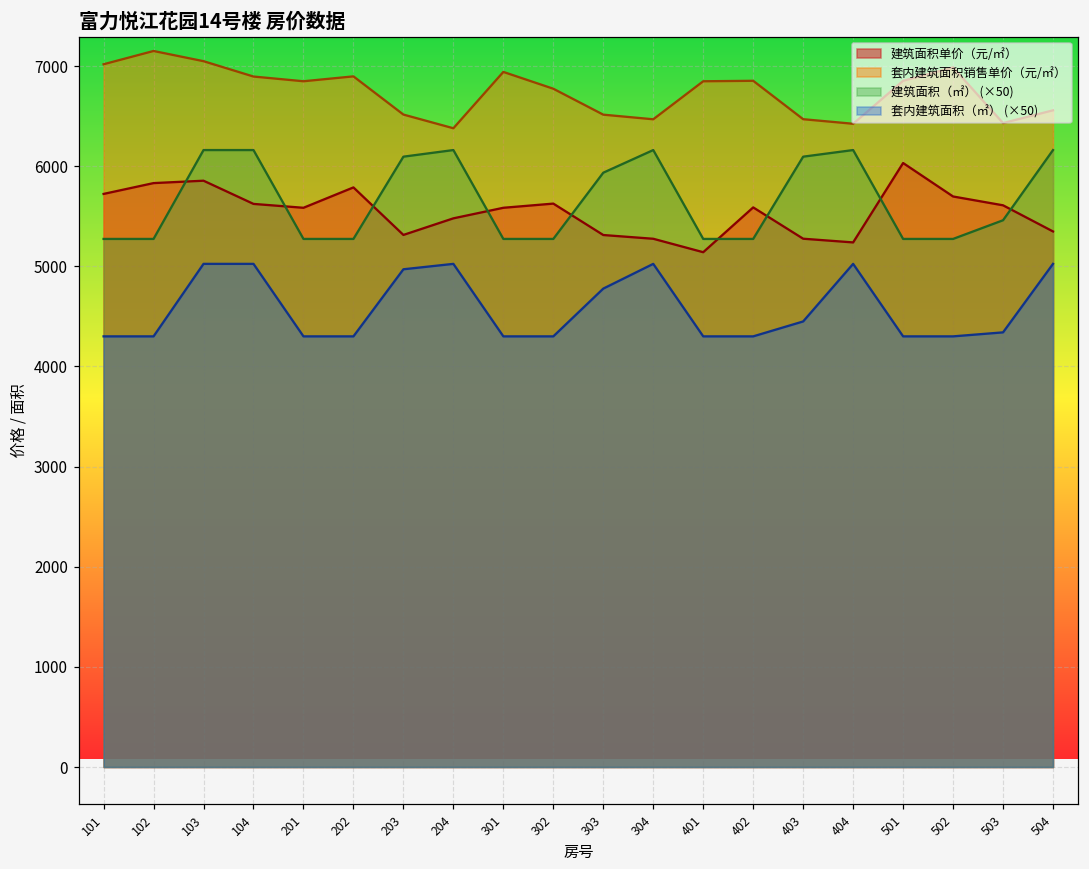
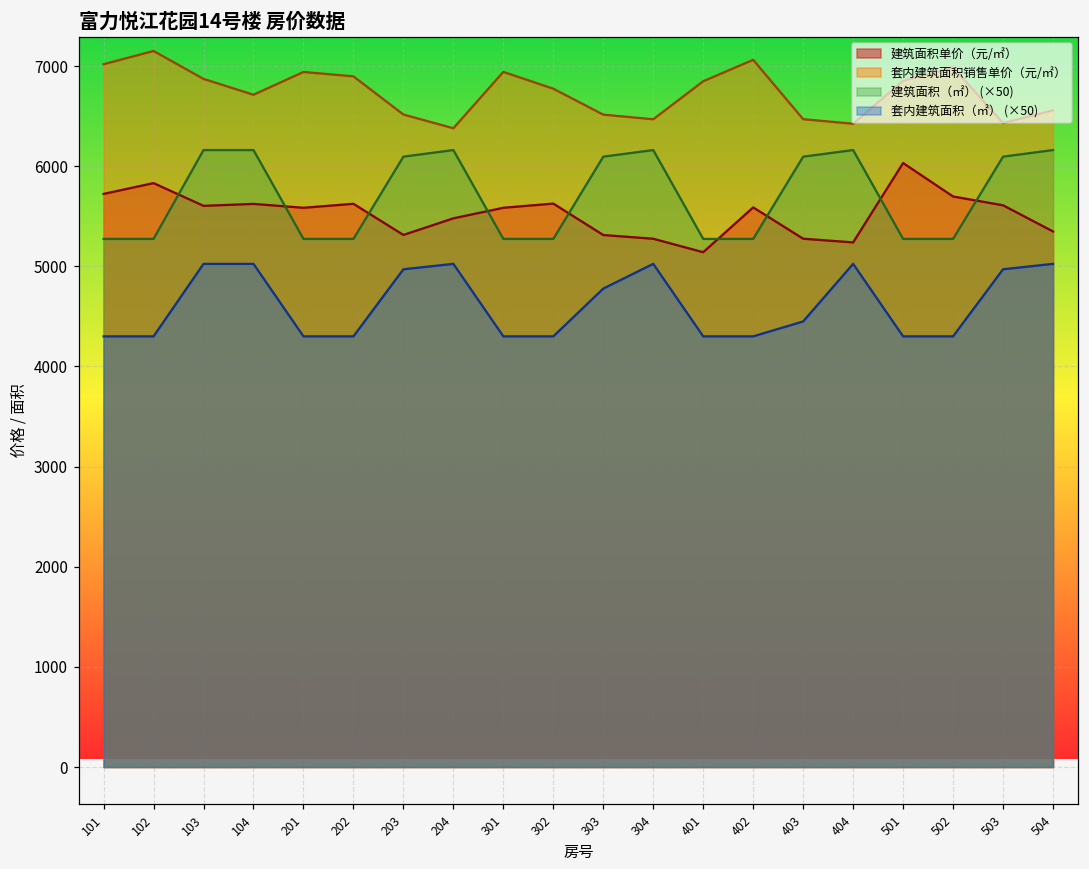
  {
    "建筑面积单价（元/㎡）": {
      "101": 5700,
      "102": 5800,
-     "103": 5900,
+     "103": 5600,
      "104": 5600,
      "201": 5600,
-     "202": 5800,
+     "202": 5600,
      "203": 5300,
      "204": 5500,
      "301": 5600,
      "302": 5600,
      "303": 5300,
      "304": 5300,
      "401": 5100,
      "402": 5600,
      "403": 5300,
      "404": 5200,
      "501": 6000,
      "502": 5700,
      "503": 5600,
      "504": 5300
    },
    "套内建筑面积销售单价（元/㎡）": {
      "101": 7000,
      "102": 7200,
-     "103": 7000,
-     "104": 6900,
-     "201": 6800,
+     "103": 6900,
+     "104": 6700,
+     "201": 6900,
      "202": 6900,
      "203": 6500,
      "204": 6400,
      "301": 6900,
      "302": 6800,
      "303": 6500,
      "304": 6500,
      "401": 6800,
-     "402": 6900,
+     "402": 7100,
      "403": 6500
    },
    "建筑面积（㎡） (×50)": {
      "101": 5300,
      "102": 5300,
      "103": 6200,
      "104": 6200,
      "201": 5300,
      "202": 5300,
      "203": 6100,
      "204": 6200,
      "301": 5300,
      "302": 5300,
-     "303": 5900,
+     "303": 6100,
      "304": 6200,
      "401": 5300,
      "402": 5300,
      "403": 6100,
      "404": 6200,
      "501": 5300,
      "502": 5300,
-     "503": 5500,
+     "503": 6100,
      "504": 6200
    },
    "套内建筑面积（㎡） (×50)": {
      "101": 4300,
      "102": 4300,
      "103": 5000,
      "104": 5000,
      "201": 4300,
      "202": 4300,
      "203": 5000,
      "204": 5000,
      "301": 4300,
      "302": 4300,
      "303": 4800,
      "304": 5000,
      "401": 4300,
      "402": 4300,
      "403": 4400,
      "404": 5000,
      "501": 4300,
      "502": 4300,
-     "503": 4300,
+     "503": 5000,
      "504": 5000
    }
  }
